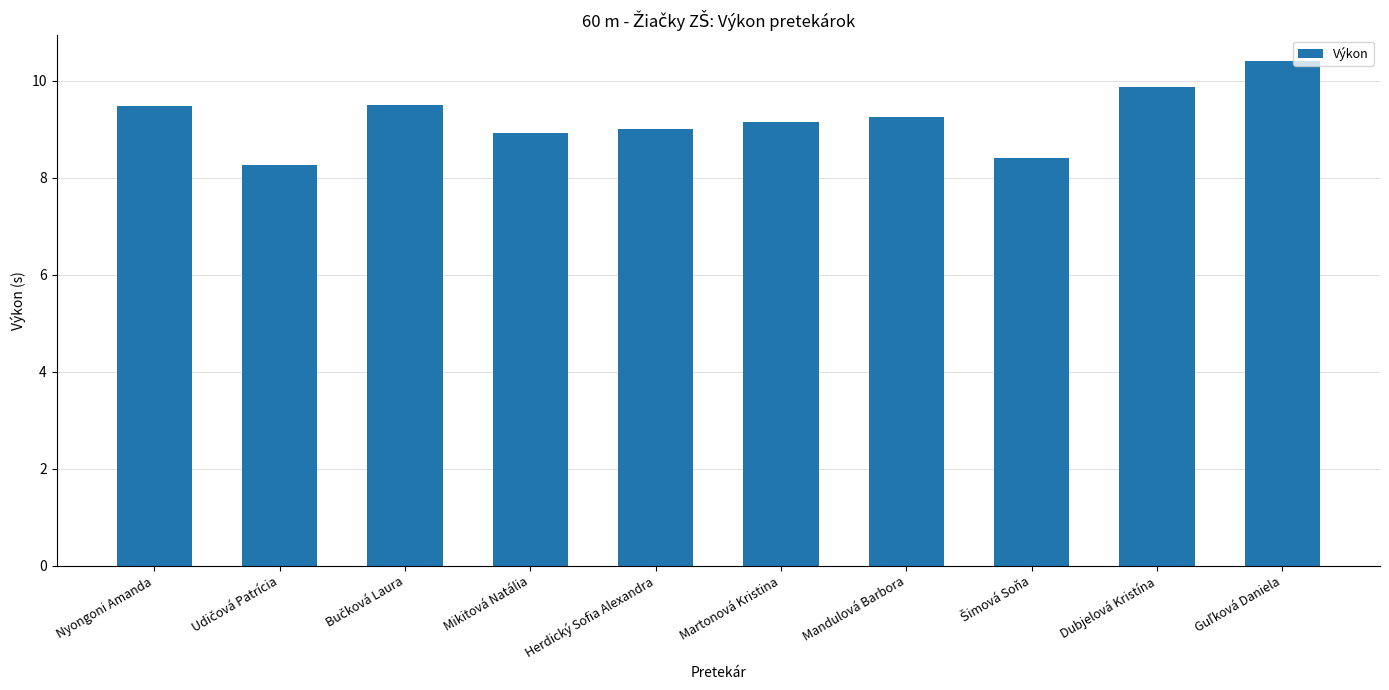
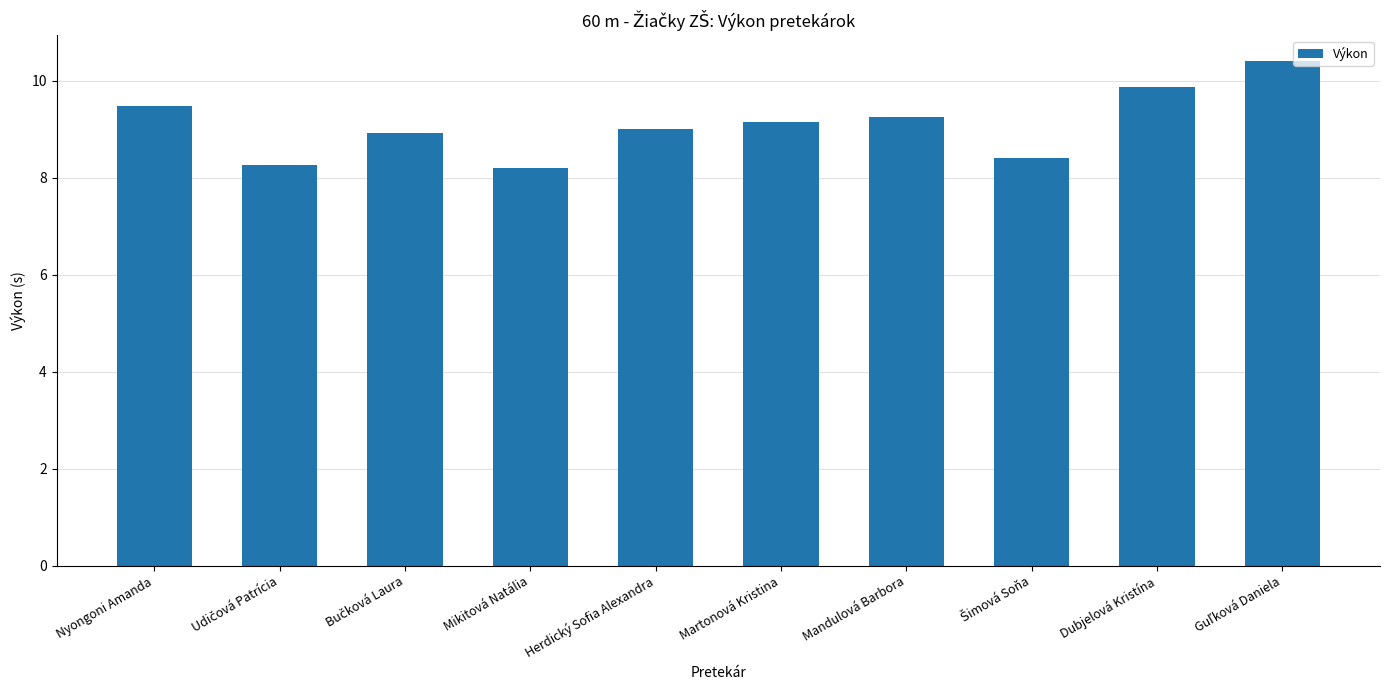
  {
    "Nyongoni Amanda": 9.5,
    "Udičová Patrícia": 8.3,
-   "Bučková Laura": 9.5,
-   "Mikitová Natália": 8.9,
+   "Bučková Laura": 8.9,
+   "Mikitová Natália": 8.2,
    "Herdický Sofia Alexandra": 9.0,
    "Martonová Kristina": 9.2,
    "Mandulová Barbora": 9.3,
    "Šimová Soňa": 8.4,
    "Dubjelová Kristína": 9.9,
    "Guľková Daniela": 10.4
  }
